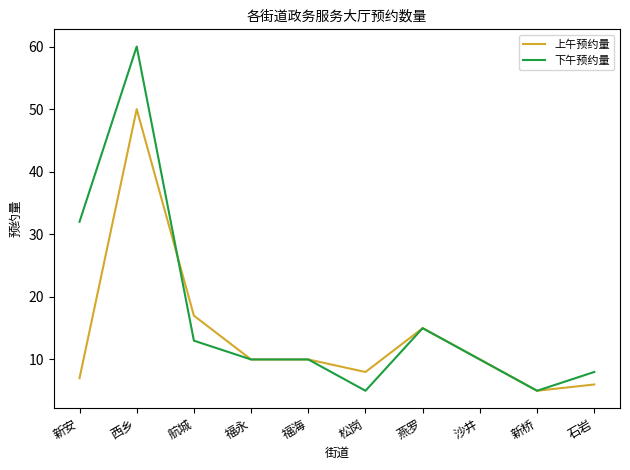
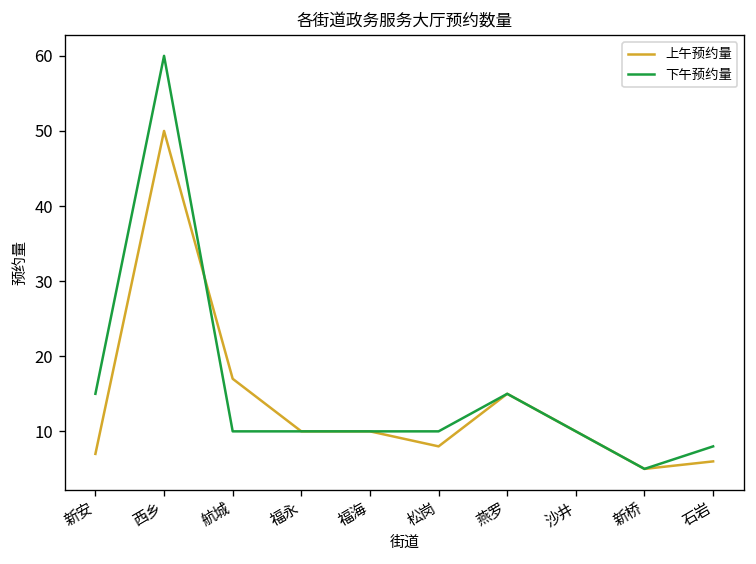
  {
    "上午预约量": {
      "新安": 7,
      "西乡": 50,
      "航城": 17,
      "松岗": 8,
      "石岩": 6
    },
    "下午预约量": {
-     "新安": 32,
+     "新安": 15,
      "西乡": 60,
-     "航城": 13,
-     "松岗": 5,
+     "航城": 10,
+     "松岗": 10,
      "石岩": 8
    }
  }
